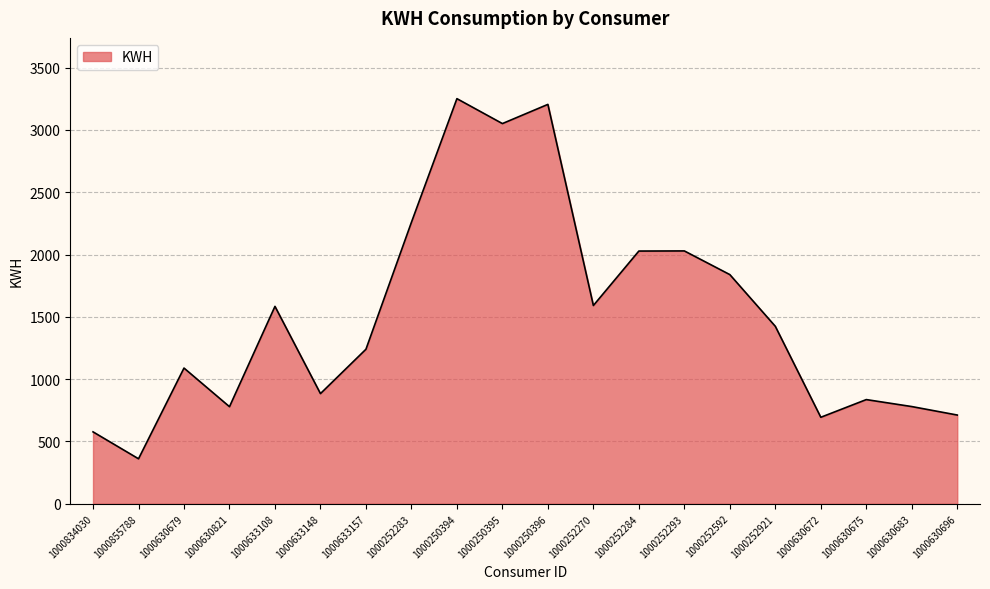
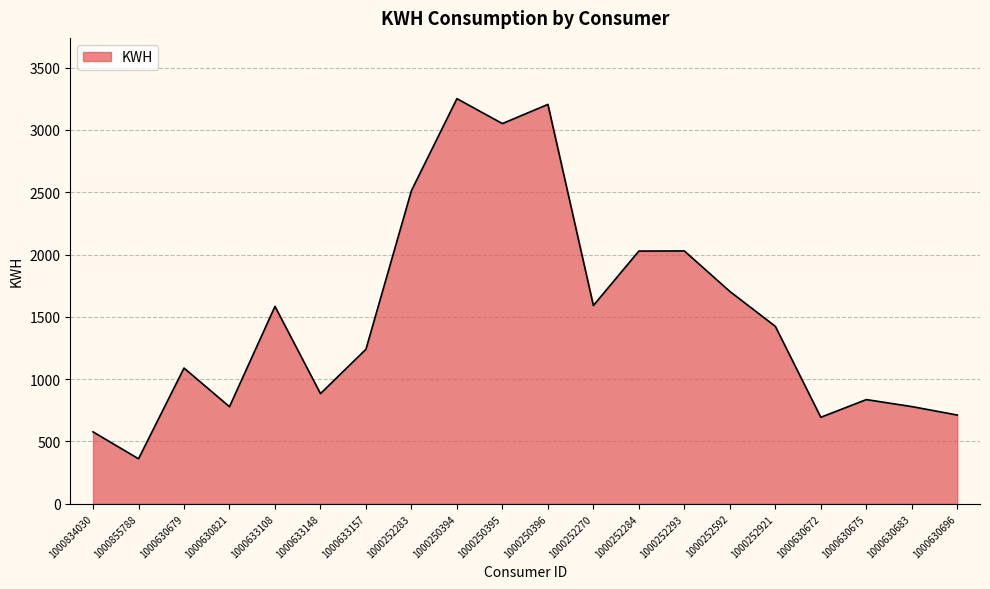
  {
    "1000834030": 580,
    "1000855788": 360,
    "1000630679": 1090,
    "1000630821": 780,
    "1000633108": 1580,
    "1000633148": 880,
    "1000633157": 1240,
-   "1000252283": 2260,
+   "1000252283": 2510,
    "1000250394": 3250,
    "1000250395": 3050,
    "1000250396": 3210,
    "1000252270": 1590,
    "1000252284": 2030,
    "1000252293": 2030,
-   "1000252592": 1840,
+   "1000252592": 1700,
    "1000252921": 1420,
    "1000630672": 690,
    "1000630675": 840,
    "1000630683": 780,
    "1000630696": 710
  }
